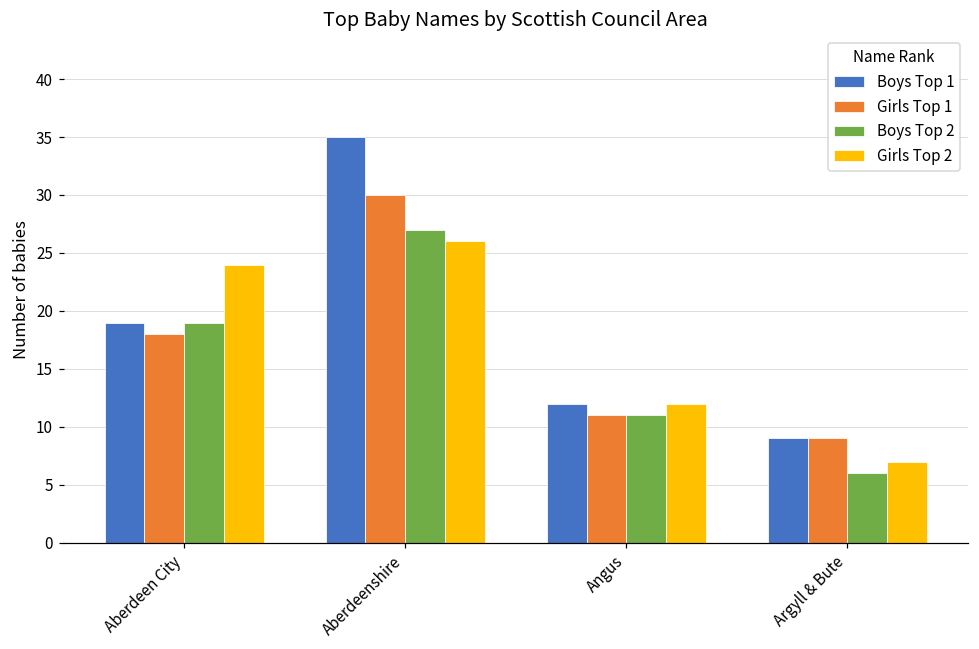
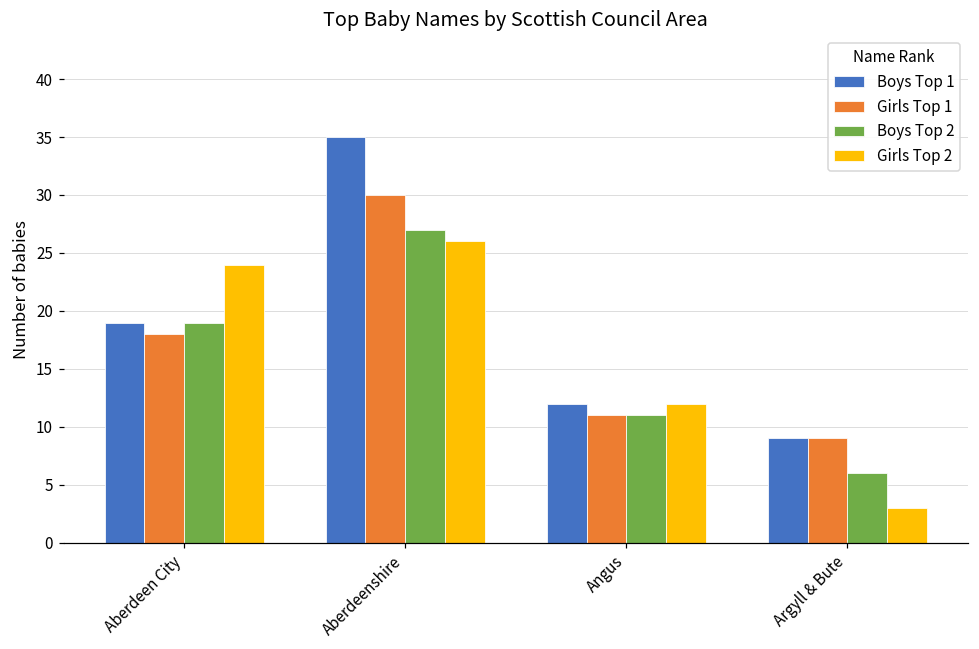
  {
    "Boys Top 1": {
      "Aberdeen City": 19,
      "Aberdeenshire": 35,
      "Angus": 12,
      "Argyll & Bute": 9
    },
    "Girls Top 1": {
      "Aberdeen City": 18,
      "Aberdeenshire": 30,
      "Angus": 11,
      "Argyll & Bute": 9
    },
    "Boys Top 2": {
      "Aberdeen City": 19,
      "Aberdeenshire": 27,
      "Angus": 11,
      "Argyll & Bute": 6
    },
    "Girls Top 2": {
      "Aberdeen City": 24,
      "Aberdeenshire": 26,
      "Angus": 12,
-     "Argyll & Bute": 7
+     "Argyll & Bute": 3
    }
  }
